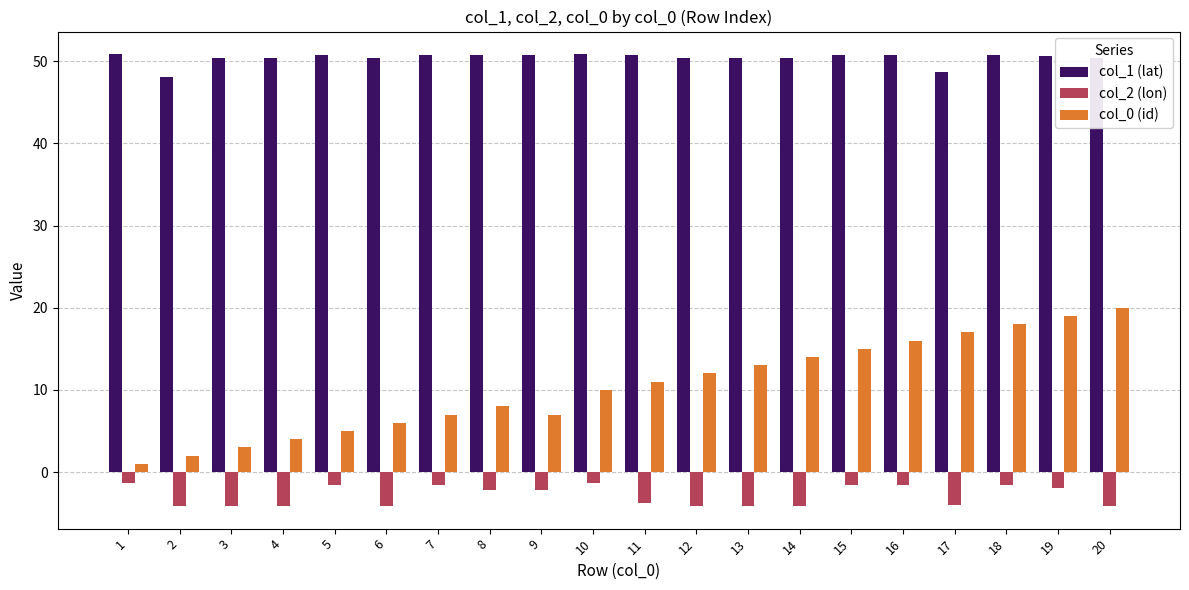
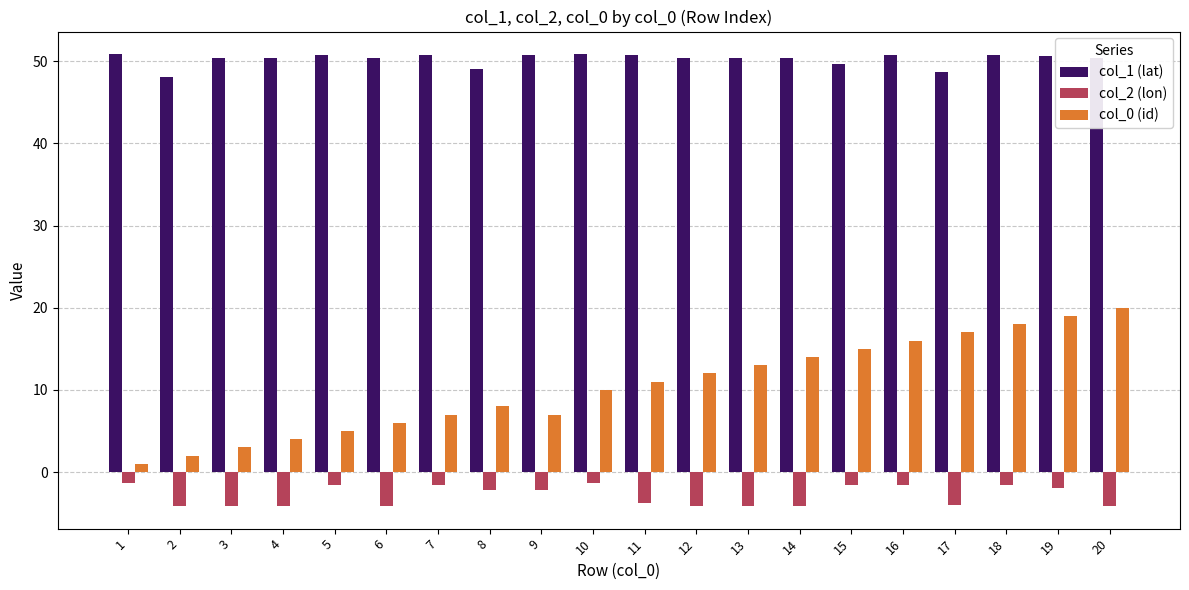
  {
    "col_1 (lat)": {
      "1": 51,
      "2": 48,
      "3": 50,
      "4": 50,
      "5": 51,
      "6": 50,
      "7": 51,
-     "8": 51,
+     "8": 49,
      "9": 51,
      "10": 51,
      "11": 51,
      "12": 50,
      "13": 50,
      "14": 50,
-     "15": 51,
+     "15": 50,
      "16": 51,
      "17": 49,
      "18": 51,
      "19": 51
    },
    "col_2 (lon)": {
      "1": -1,
      "2": -4,
      "3": -4,
      "4": -4,
      "5": -2,
      "6": -4,
      "7": -2,
      "8": -2,
      "9": -2,
      "10": -1,
      "11": -4,
      "12": -4,
      "13": -4,
      "14": -4,
      "15": -2,
      "16": -2,
      "17": -4,
      "18": -2,
      "19": -2,
      "20": -4
    },
    "col_0 (id)": {
      "1": 1,
      "2": 2,
      "3": 3,
      "4": 4,
      "5": 5,
      "6": 6,
      "7": 7,
      "8": 8,
      "9": 7,
      "10": 10,
      "11": 11,
      "12": 12,
      "13": 13,
      "14": 14,
      "15": 15,
      "16": 16,
      "17": 17,
      "18": 18,
      "19": 19,
      "20": 20
    }
  }
